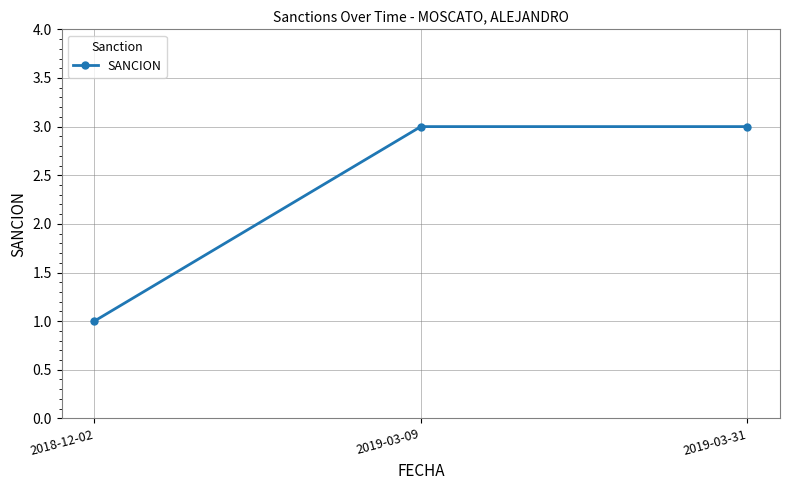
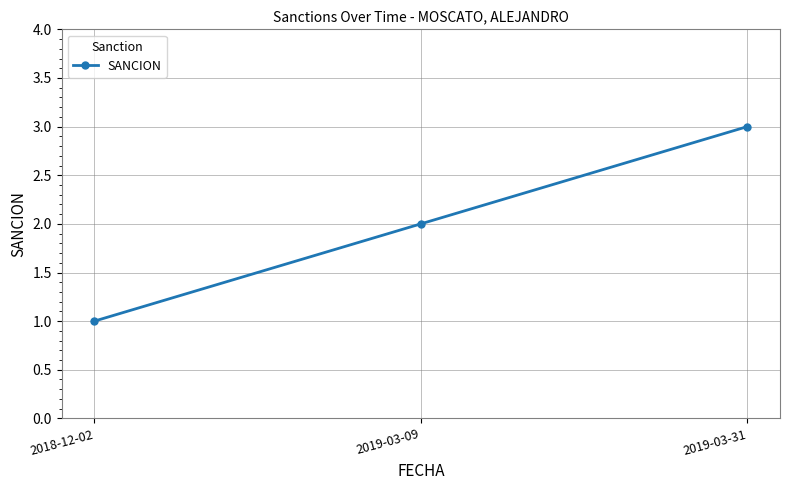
  {
    "2018-12-02": 1,
-   "2019-03-09": 3,
+   "2019-03-09": 2,
    "2019-03-31": 3
  }
